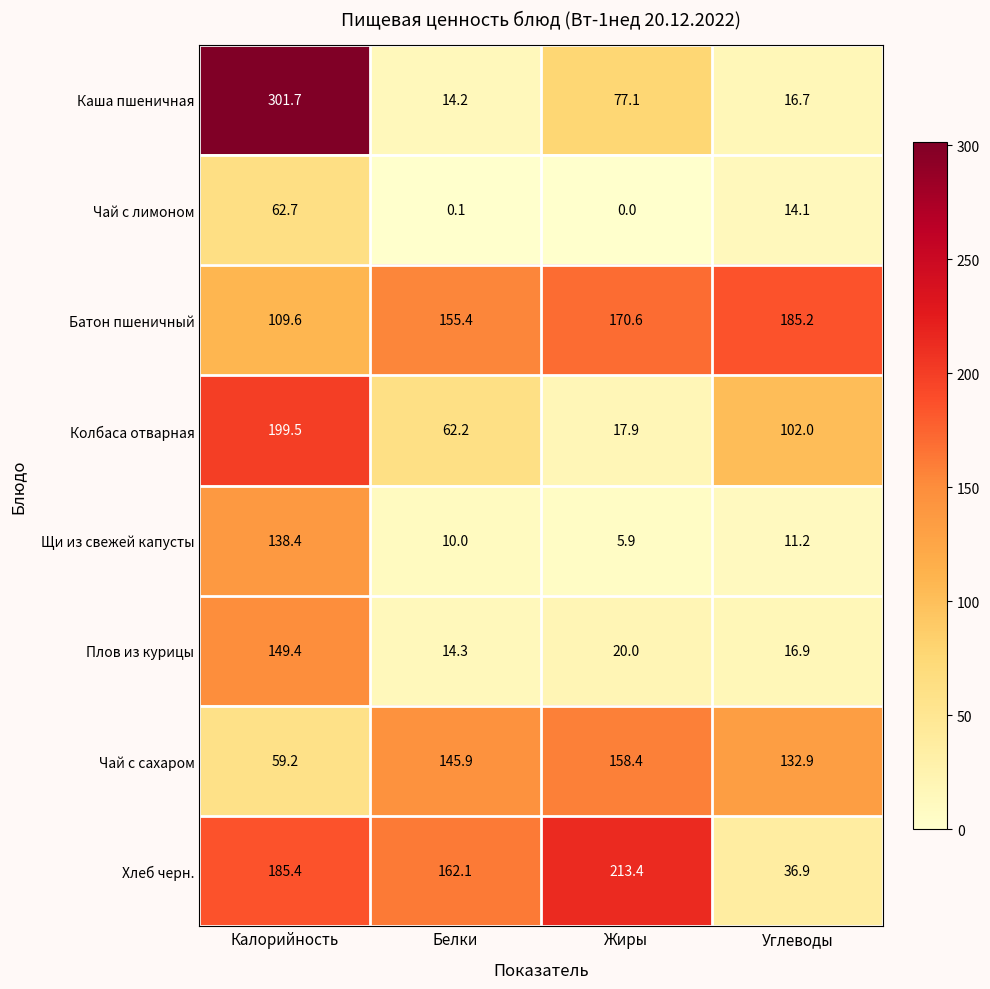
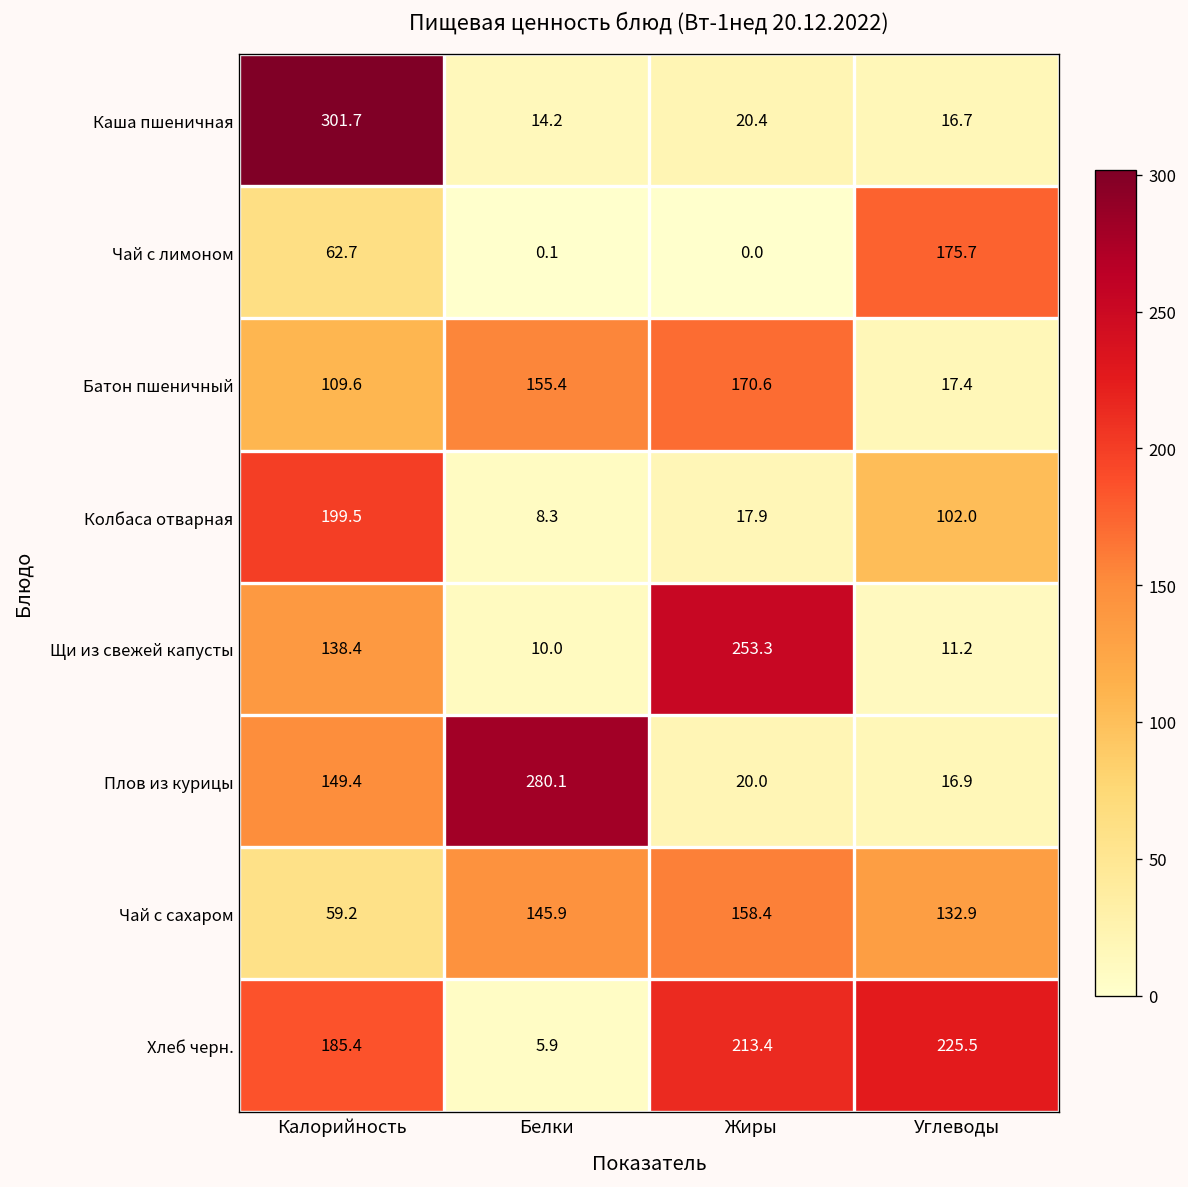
  {
    "Каша пшеничная": {
      "Калорийность": 301.7,
      "Белки": 14.2,
-     "Жиры": 77.1,
+     "Жиры": 20.4,
      "Углеводы": 16.7
    },
    "Чай с лимоном": {
      "Калорийность": 62.7,
      "Белки": 0.1,
      "Жиры": 0.0,
-     "Углеводы": 14.1
+     "Углеводы": 175.7
    },
    "Батон пшеничный": {
      "Калорийность": 109.6,
      "Белки": 155.4,
      "Жиры": 170.6,
-     "Углеводы": 185.2
+     "Углеводы": 17.4
    },
    "Колбаса отварная": {
      "Калорийность": 199.5,
-     "Белки": 62.2,
+     "Белки": 8.3,
      "Жиры": 17.9,
      "Углеводы": 102.0
    },
    "Щи из свежей капусты": {
      "Калорийность": 138.4,
      "Белки": 10.0,
-     "Жиры": 5.9,
+     "Жиры": 253.3,
      "Углеводы": 11.2
    },
    "Плов из курицы": {
      "Калорийность": 149.4,
-     "Белки": 14.3,
+     "Белки": 280.1,
      "Жиры": 20.0,
      "Углеводы": 16.9
    },
    "Чай с сахаром": {
      "Калорийность": 59.2,
      "Белки": 145.9,
      "Жиры": 158.4,
      "Углеводы": 132.9
    },
    "Хлеб черн.": {
      "Калорийность": 185.4,
-     "Белки": 162.1,
+     "Белки": 5.9,
      "Жиры": 213.4,
-     "Углеводы": 36.9
+     "Углеводы": 225.5
    }
  }
